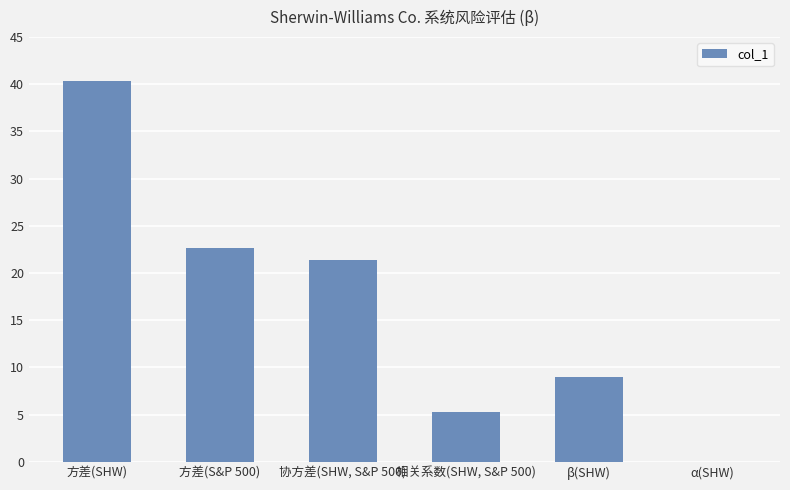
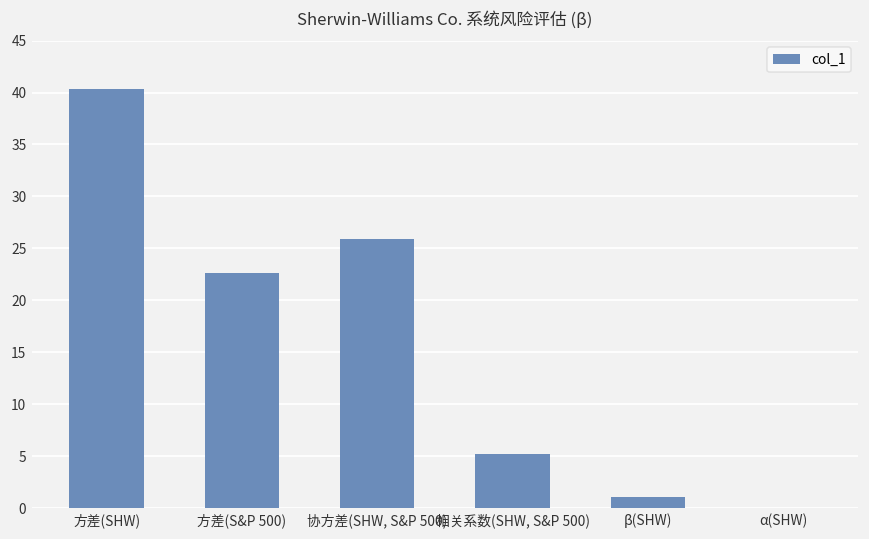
  {
    "方差(SHW)": 40,
    "方差(S&P 500)": 23,
-   "协方差(SHW, S&P 500)": 21,
+   "协方差(SHW, S&P 500)": 26,
    "相关系数(SHW, S&P 500)": 5,
-   "β(SHW)": 9
+   "β(SHW)": 1
  }
